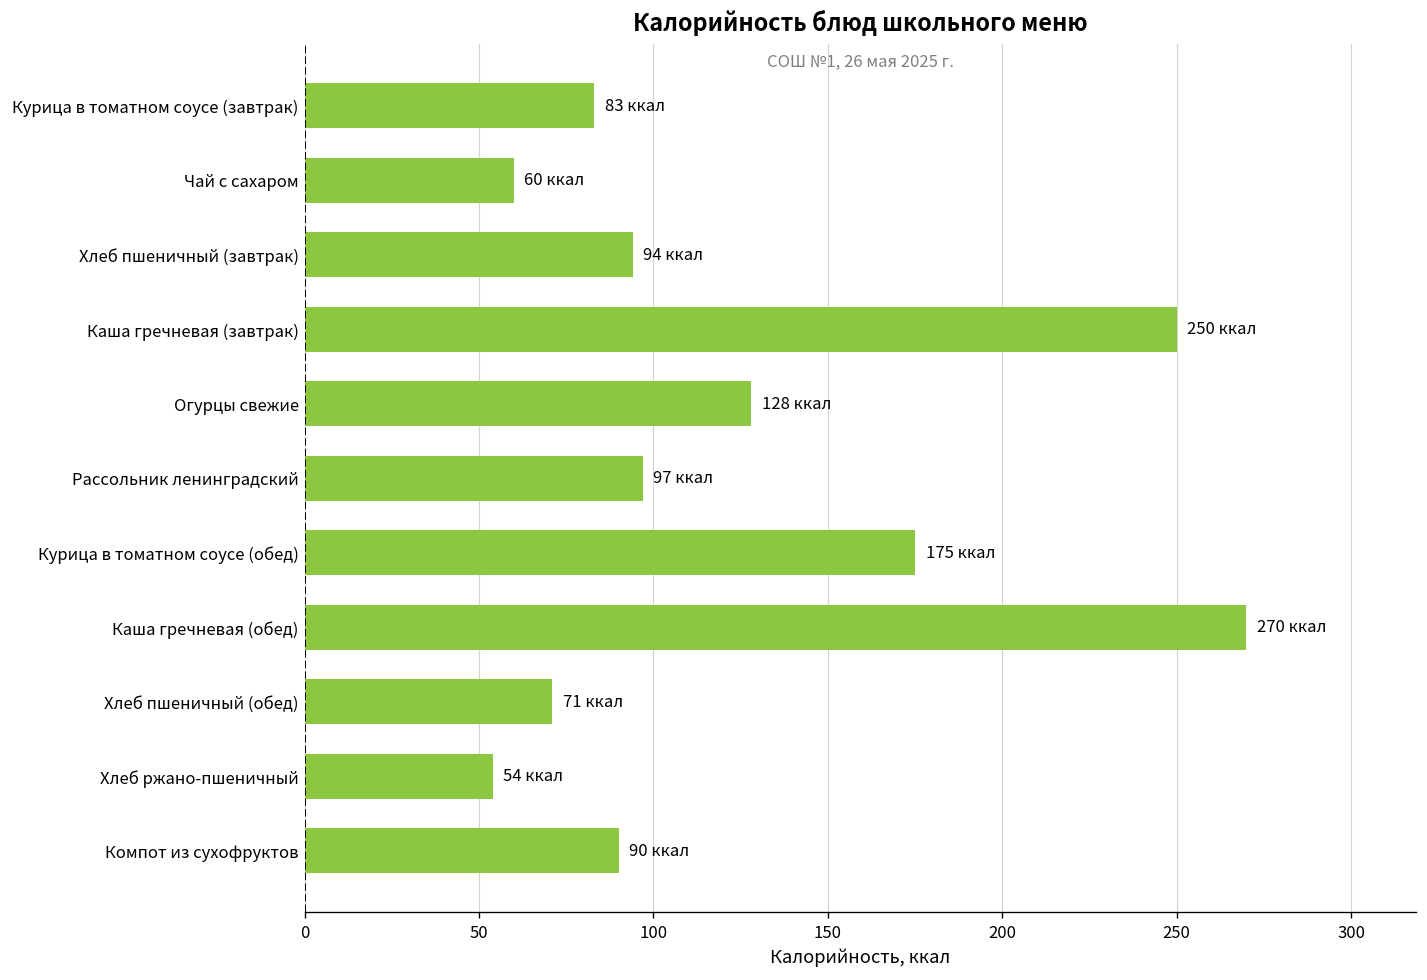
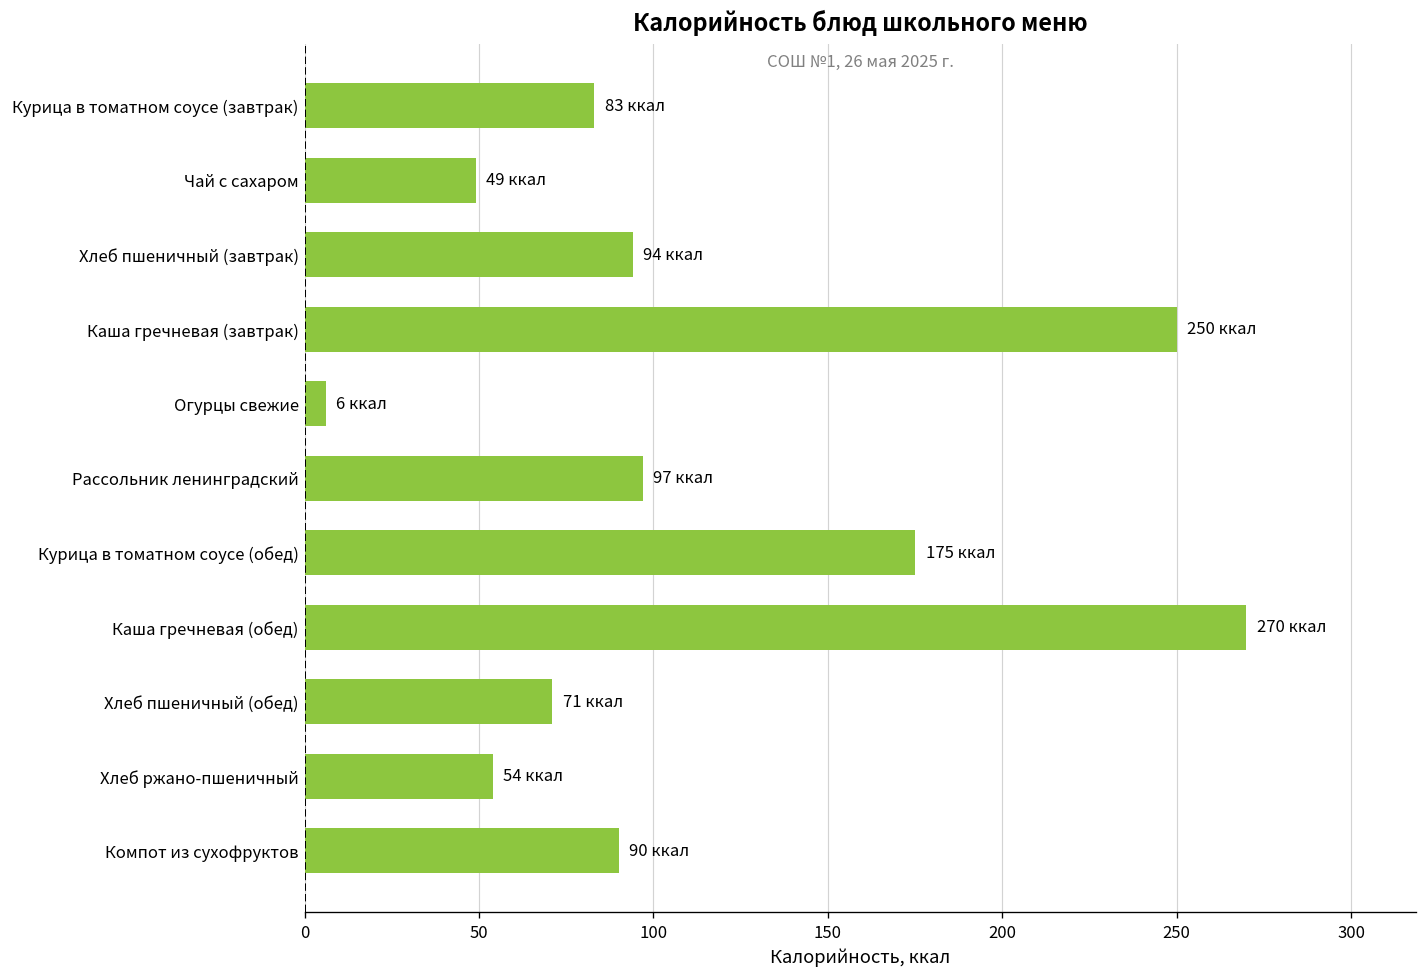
  {
    "Курица в томатном соусе (завтрак)": 83,
-   "Чай с сахаром": 60,
+   "Чай с сахаром": 49,
    "Хлеб пшеничный (завтрак)": 94,
    "Каша гречневая (завтрак)": 250,
-   "Огурцы свежие": 128,
+   "Огурцы свежие": 6,
    "Рассольник ленинградский": 97,
    "Курица в томатном соусе (обед)": 175,
    "Каша гречневая (обед)": 270,
    "Хлеб пшеничный (обед)": 71,
    "Хлеб ржано-пшеничный": 54,
    "Компот из сухофруктов": 90
  }
